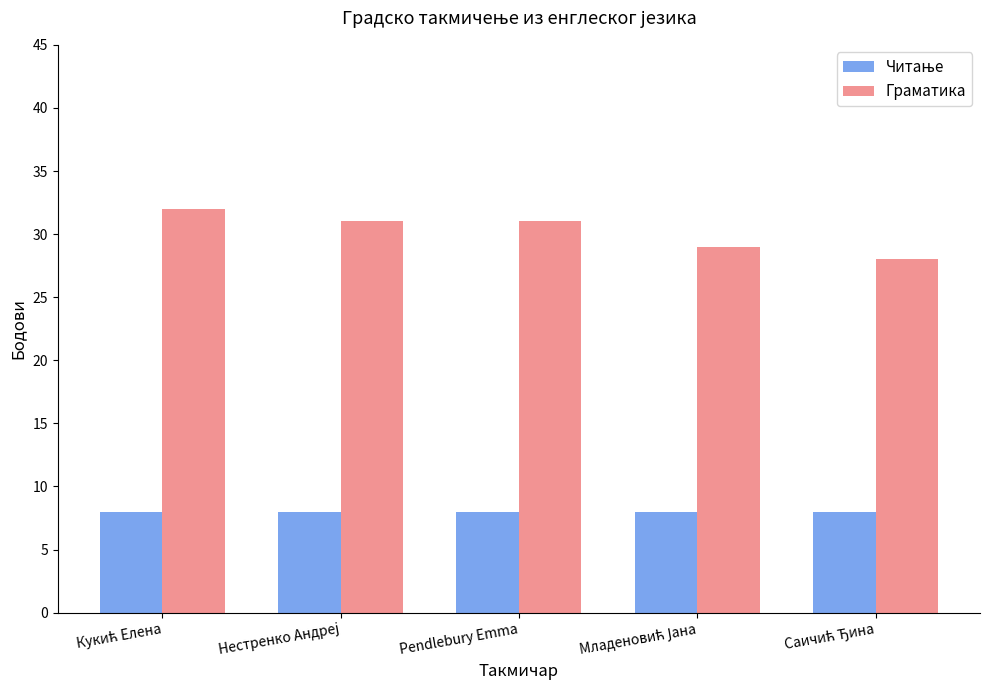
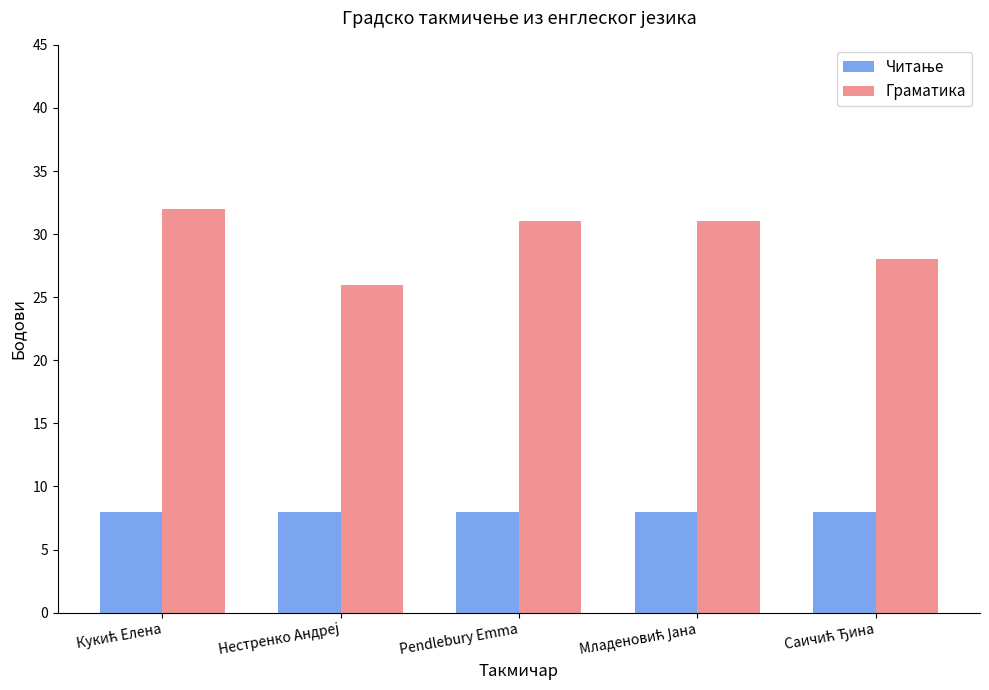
  {
    "Читање": {
      "Кукић Елена": 8,
      "Нестренко Андреј": 8,
      "Pendlebury Emma": 8,
      "Младеновић Јана": 8,
      "Саичић Ђина": 8
    },
    "Граматика": {
      "Кукић Елена": 32,
-     "Нестренко Андреј": 31,
+     "Нестренко Андреј": 26,
      "Pendlebury Emma": 31,
-     "Младеновић Јана": 29,
+     "Младеновић Јана": 31,
      "Саичић Ђина": 28
    }
  }
